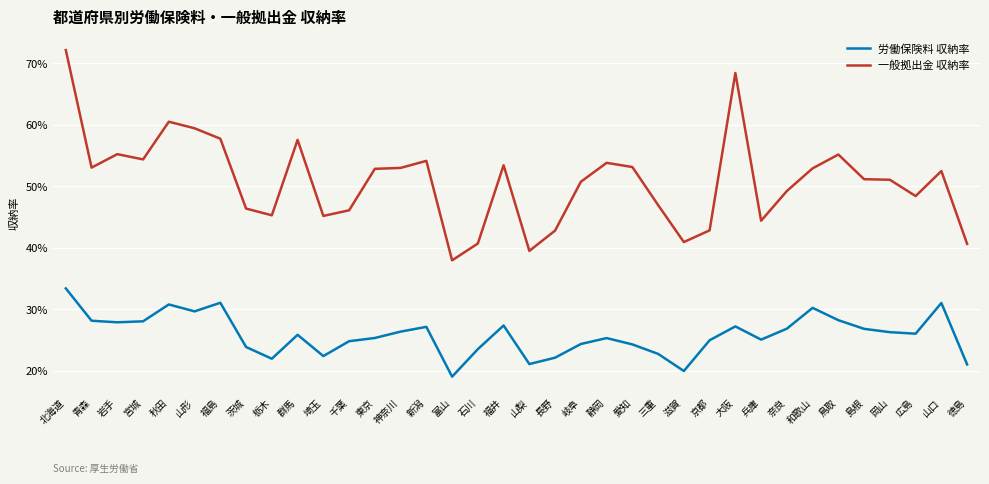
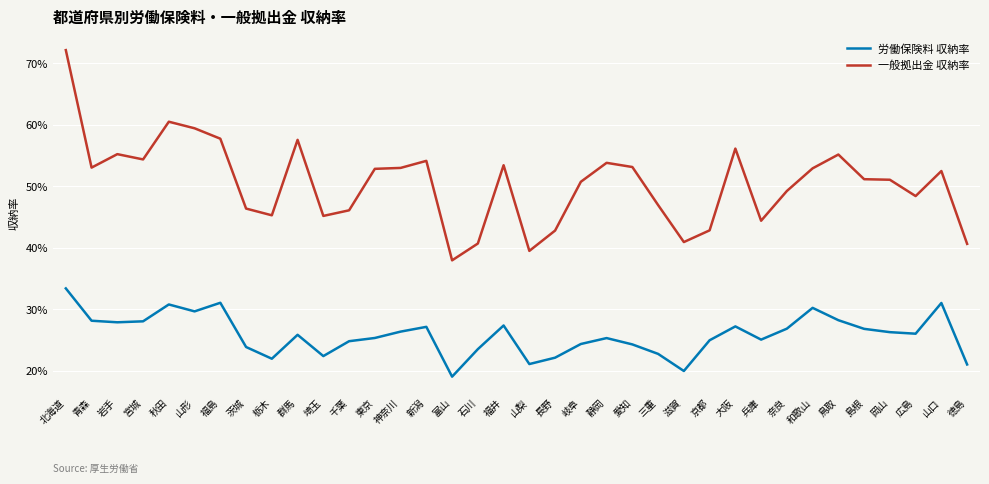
  {
    "労働保険料 収納率": {
      "北海道": "33%",
      "青森": "28%",
      "岩手": "28%",
      "宮城": "28%",
      "秋田": "31%",
      "山形": "30%",
      "福島": "31%",
      "茨城": "24%",
      "栃木": "22%",
      "群馬": "26%",
      "埼玉": "22%",
      "千葉": "25%",
      "東京": "25%",
      "神奈川": "26%",
      "新潟": "27%",
      "富山": "19%",
      "石川": "24%",
      "福井": "27%",
      "山梨": "21%",
      "長野": "22%",
      "岐阜": "24%",
      "静岡": "25%",
      "愛知": "24%",
      "三重": "23%",
      "滋賀": "20%",
      "京都": "25%",
      "大阪": "27%",
      "兵庫": "25%",
      "奈良": "27%",
      "和歌山": "30%",
      "鳥取": "28%",
      "島根": "27%",
      "岡山": "26%",
      "広島": "26%",
      "山口": "31%",
      "徳島": "21%"
    },
    "一般拠出金 収納率": {
      "北海道": "72%",
      "青森": "53%",
      "岩手": "55%",
      "宮城": "54%",
      "秋田": "61%",
      "山形": "59%",
      "福島": "58%",
      "茨城": "46%",
      "栃木": "45%",
      "群馬": "58%",
      "埼玉": "45%",
      "千葉": "46%",
      "東京": "53%",
      "神奈川": "53%",
      "新潟": "54%",
      "富山": "38%",
      "石川": "41%",
      "福井": "53%",
      "山梨": "40%",
      "長野": "43%",
      "岐阜": "51%",
      "静岡": "54%",
      "愛知": "53%",
      "三重": "47%",
      "滋賀": "41%",
      "京都": "43%",
-     "大阪": "68%",
+     "大阪": "56%",
      "兵庫": "44%",
      "奈良": "49%",
      "和歌山": "53%",
      "鳥取": "55%",
      "島根": "51%",
      "岡山": "51%",
      "広島": "48%",
      "山口": "52%",
      "徳島": "41%"
    }
  }
